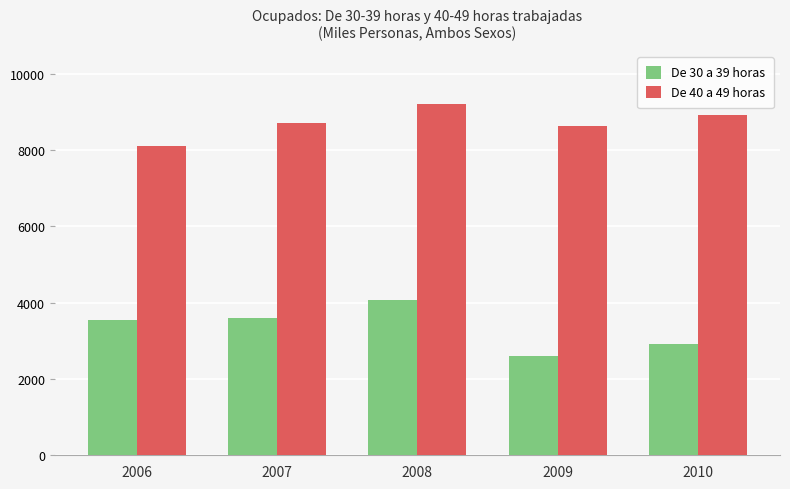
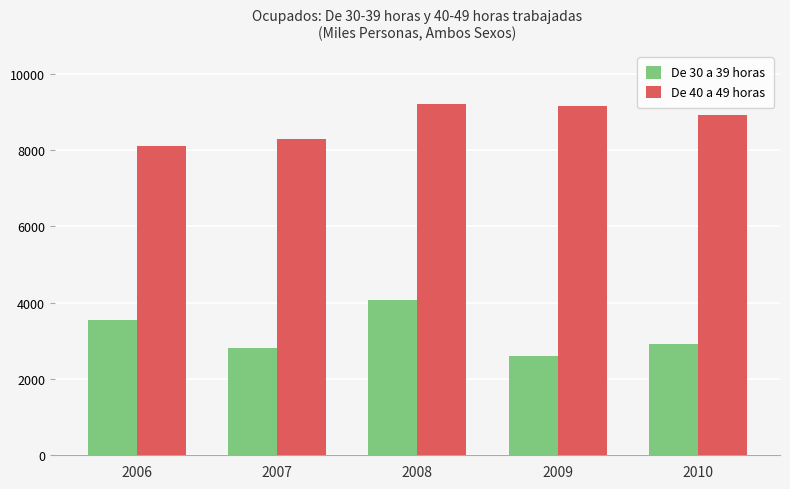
  {
    "De 30 a 39 horas": {
      "2006": 3500,
-     "2007": 3600,
+     "2007": 2800,
      "2008": 4100,
      "2009": 2600,
      "2010": 2900
    },
    "De 40 a 49 horas": {
      "2006": 8100,
-     "2007": 8700,
+     "2007": 8300,
      "2008": 9200,
-     "2009": 8600,
+     "2009": 9200,
      "2010": 8900
    }
  }
